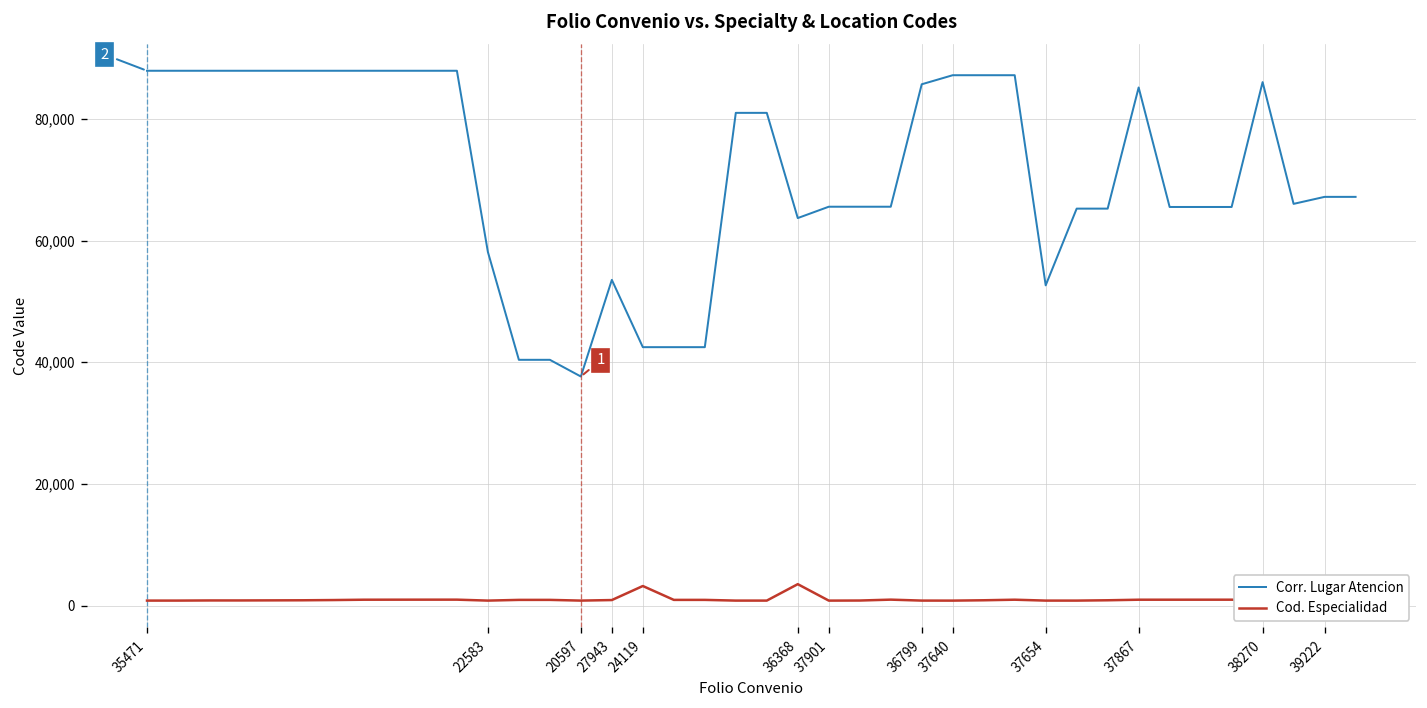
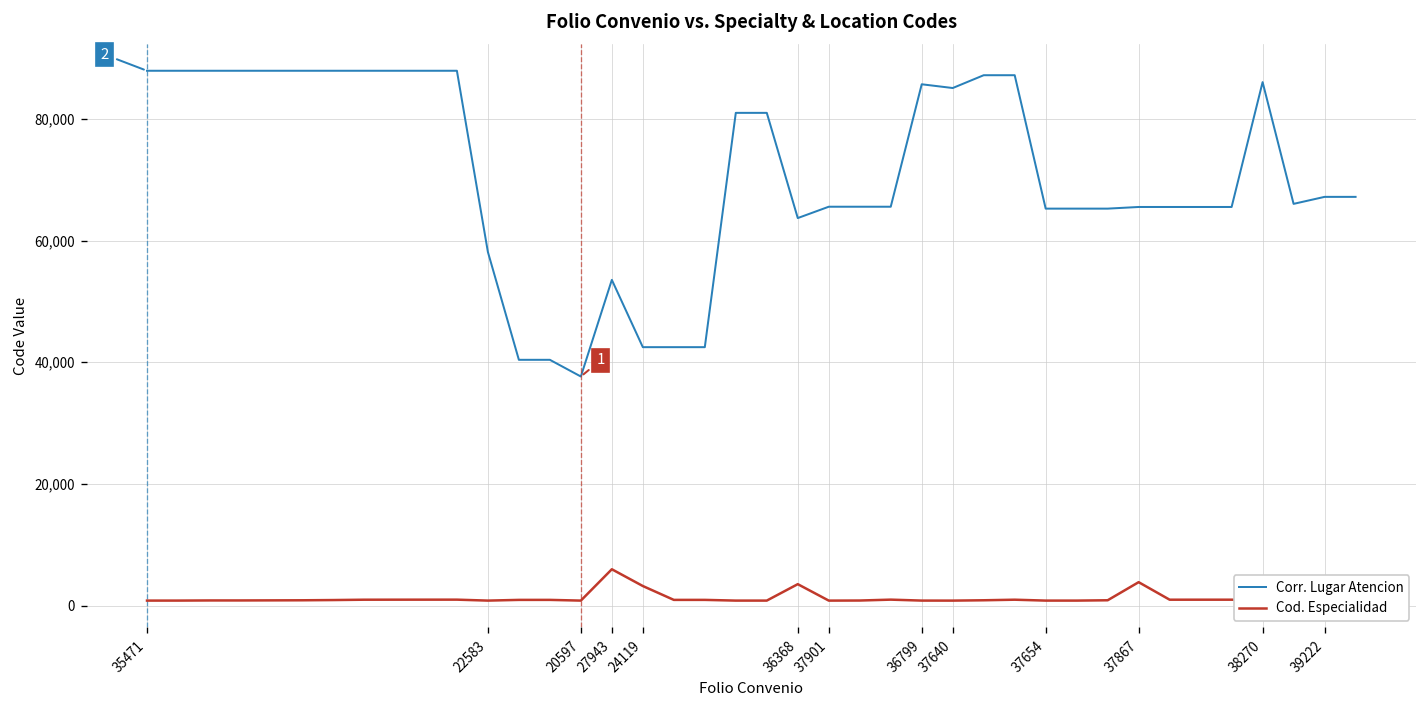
  {
    "Corr. Lugar Atencion": {
      "35471": "88,000",
      "22583": "58,000",
      "27943": "54,000",
      "24119": "42,000",
      "36368": "64,000",
      "37901": "66,000",
      "36799": "86,000",
-     "37640": "87,000",
-     "37654": "53,000",
-     "37867": "85,000",
+     "37640": "85,000",
+     "37654": "65,000",
+     "37867": "66,000",
      "38270": "86,000",
      "39222": "67,000"
    },
    "Cod. Especialidad": {
      "35471": "1,000",
      "22583": "1,000",
      "20597": "1,000",
-     "27943": "1,000",
+     "27943": "6,000",
      "24119": "3,000",
      "36368": "4,000",
      "37901": "1,000",
      "36799": "1,000",
      "37640": "1,000",
      "37654": "1,000",
-     "37867": "1,000"
+     "37867": "4,000"
    }
  }
